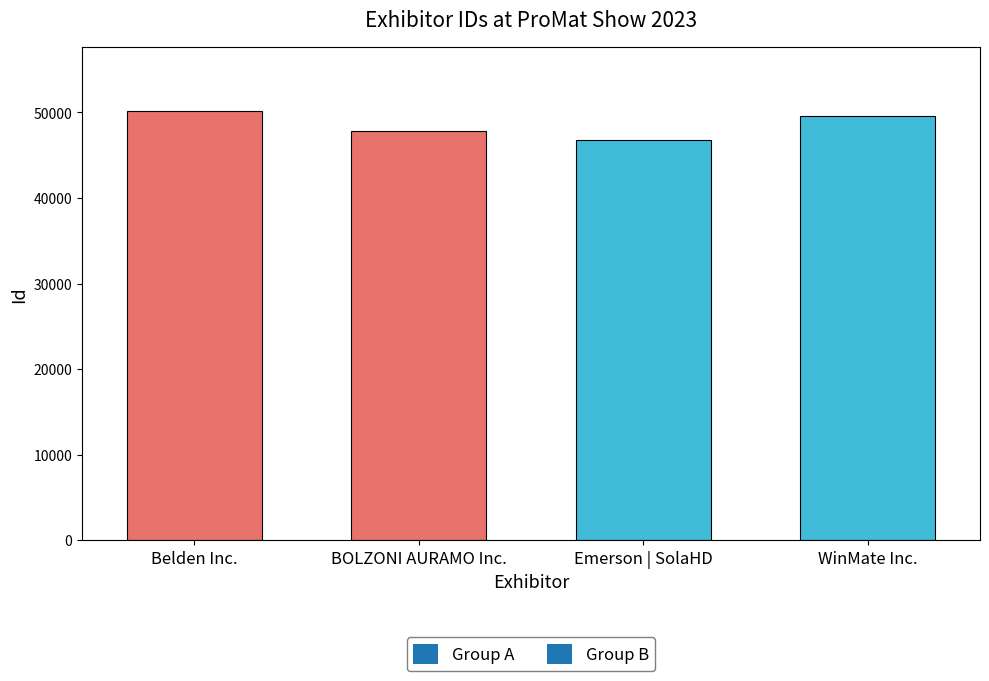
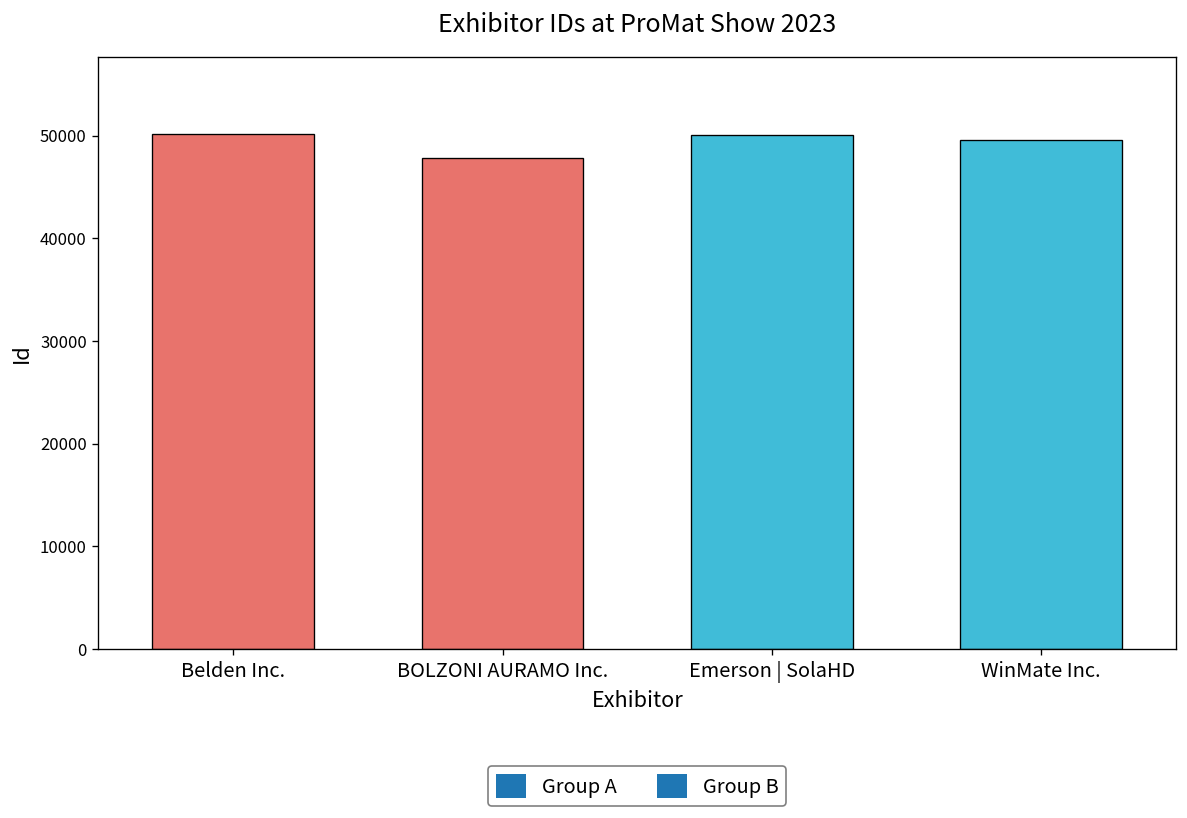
  {
    "Belden Inc.": 50000,
    "BOLZONI AURAMO Inc.": 48000,
-   "Emerson | SolaHD": 47000,
+   "Emerson | SolaHD": 50000,
    "WinMate Inc.": 50000
  }
